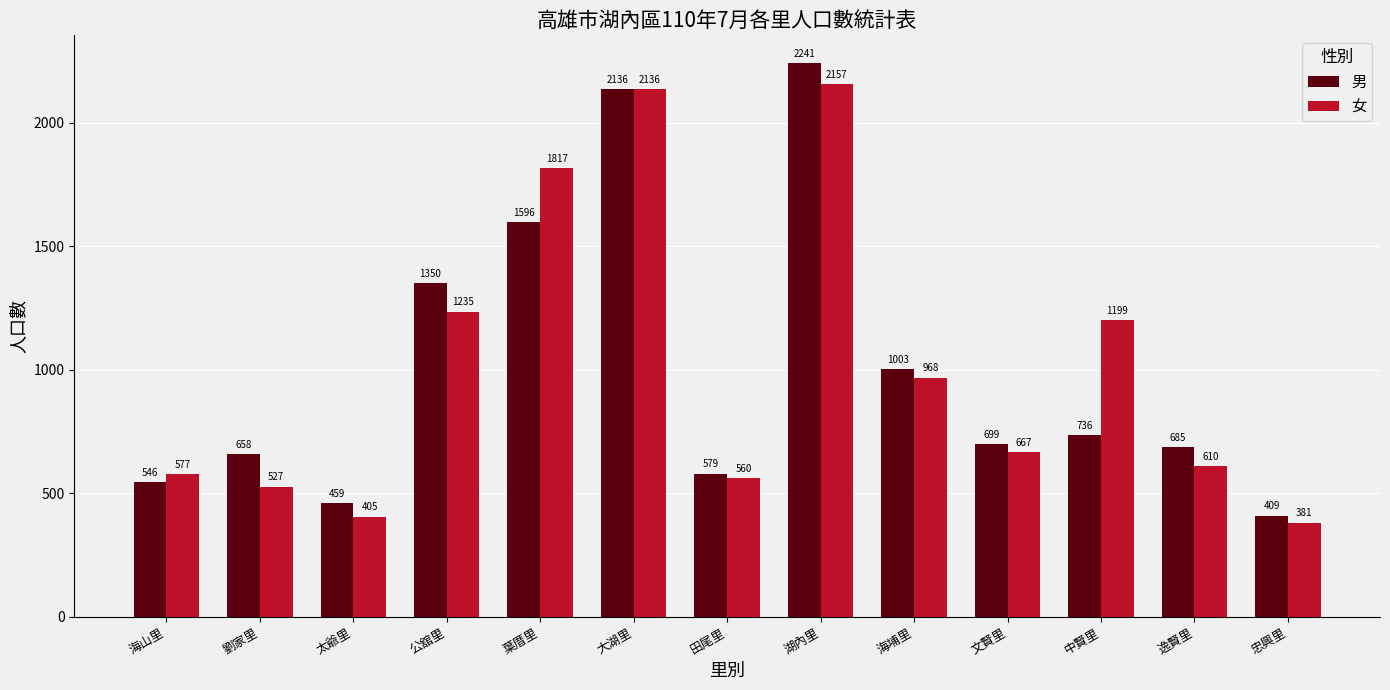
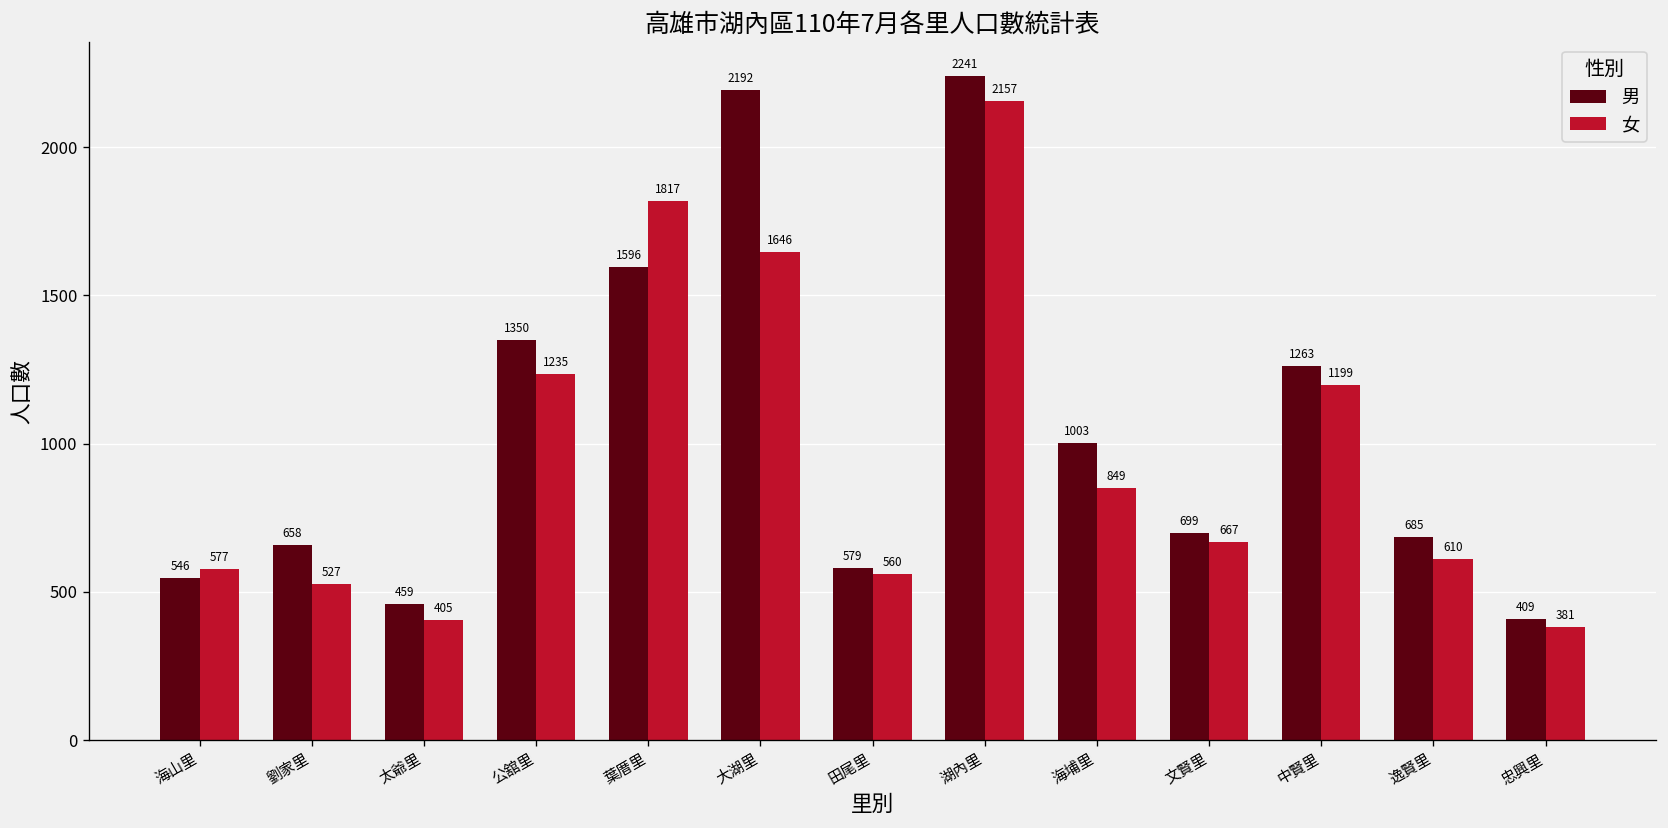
  {
    "男": {
      "海山里": 546,
      "劉家里": 658,
      "太爺里": 459,
      "公舘里": 1350,
      "葉厝里": 1596,
-     "大湖里": 2136,
+     "大湖里": 2192,
      "田尾里": 579,
      "湖內里": 2241,
      "海埔里": 1003,
      "文賢里": 699,
-     "中賢里": 736,
+     "中賢里": 1263,
      "逸賢里": 685,
      "忠興里": 409
    },
    "女": {
      "海山里": 577,
      "劉家里": 527,
      "太爺里": 405,
      "公舘里": 1235,
      "葉厝里": 1817,
-     "大湖里": 2136,
+     "大湖里": 1646,
      "田尾里": 560,
      "湖內里": 2157,
-     "海埔里": 968,
+     "海埔里": 849,
      "文賢里": 667,
      "中賢里": 1199,
      "逸賢里": 610,
      "忠興里": 381
    }
  }
